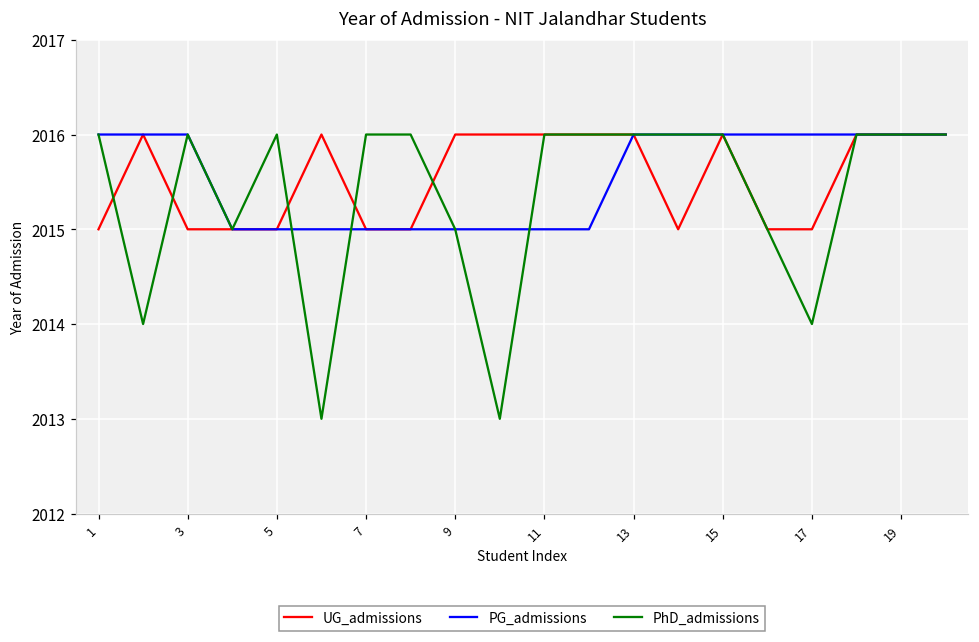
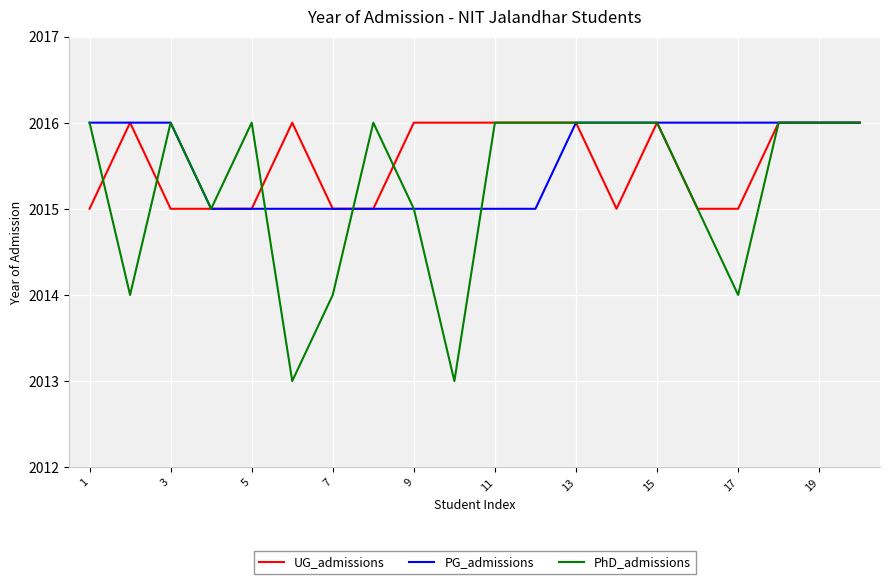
  {
    "UG_admissions": {
      "1": 2015,
      "3": 2015,
      "9": 2016,
      "17": 2015
    },
    "PG_admissions": {
      "11": 2015,
      "17": 2016
    },
    "PhD_admissions": {
      "5": 2016,
-     "7": 2016,
+     "7": 2014,
      "17": 2014
    }
  }
